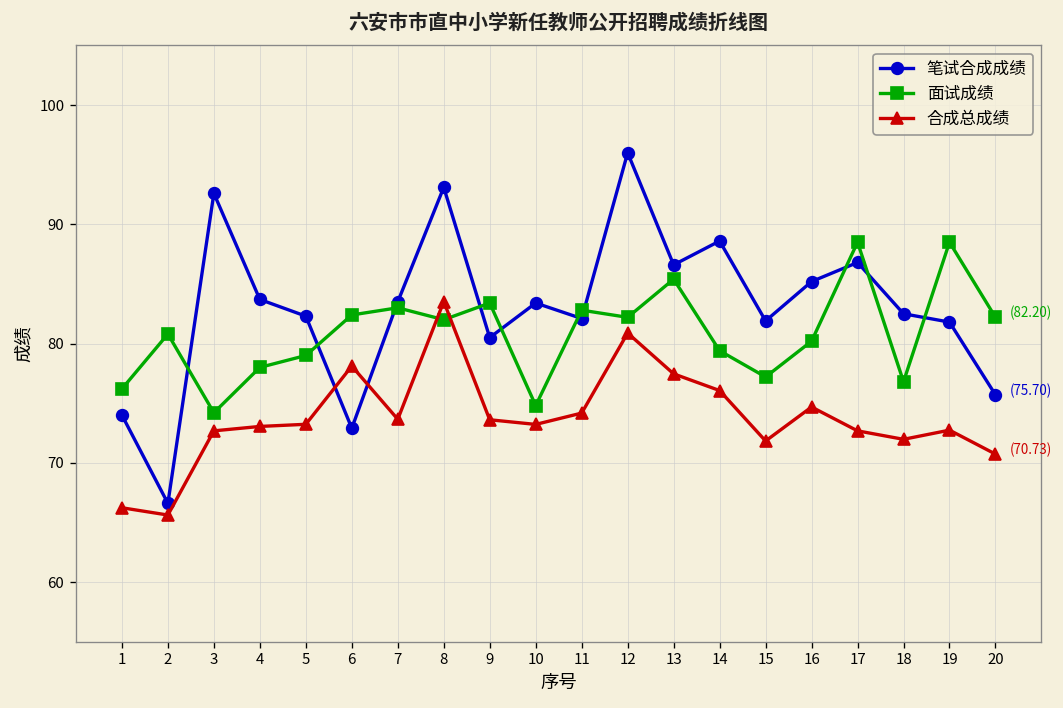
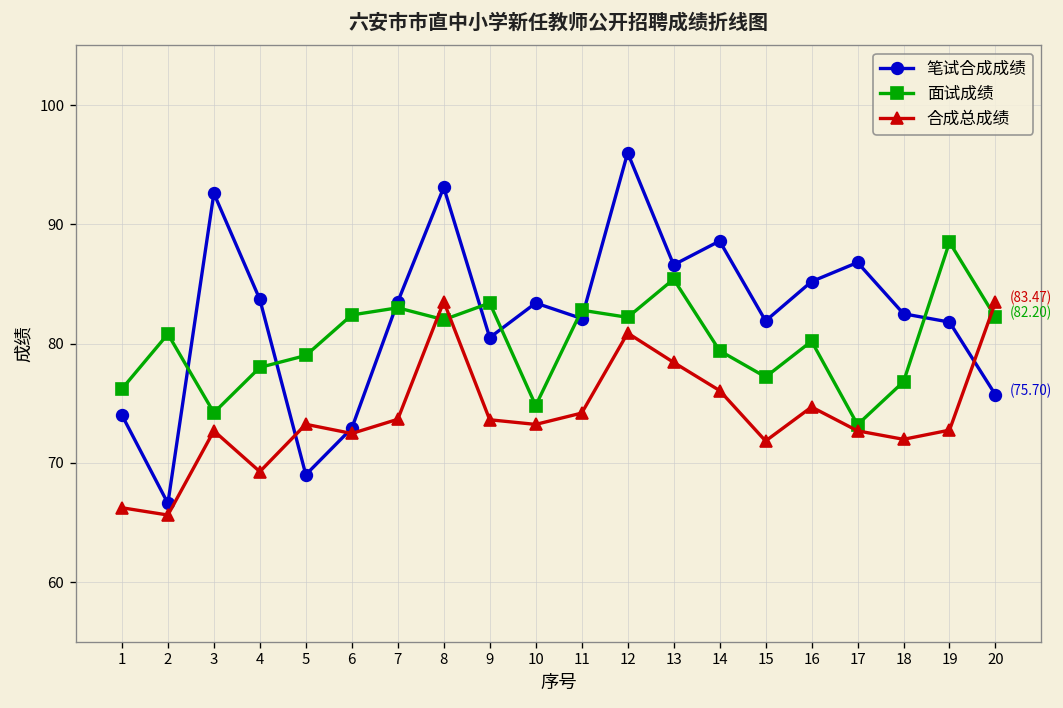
  {
    "笔试合成成绩": {
      "1": "74",
      "2": "67",
      "3": "93",
      "4": "84",
-     "5": "82",
+     "5": "69",
      "6": "73",
      "7": "84",
      "8": "93",
      "9": "81",
      "10": "83",
      "11": "82",
      "12": "96",
      "13": "87",
      "14": "89",
      "15": "82",
      "16": "85",
      "17": "87",
      "18": "83",
      "19": "82"
    },
    "面试成绩": {
      "1": "76",
      "2": "81",
      "3": "74",
      "4": "78",
      "5": "79",
      "6": "82",
      "7": "83",
      "8": "82",
      "9": "83",
      "10": "75",
      "11": "83",
      "12": "82",
      "13": "85",
      "14": "79",
      "15": "77",
      "16": "80",
-     "17": "89",
+     "17": "73",
      "18": "77",
      "19": "89"
    },
    "合成总成绩": {
-     "4": "73",
-     "6": "78",
-     "13": "77",
-     "20": "(70.73)"
+     "4": "69",
+     "6": "72",
+     "13": "78",
+     "20": "(83.47)"
    }
  }
